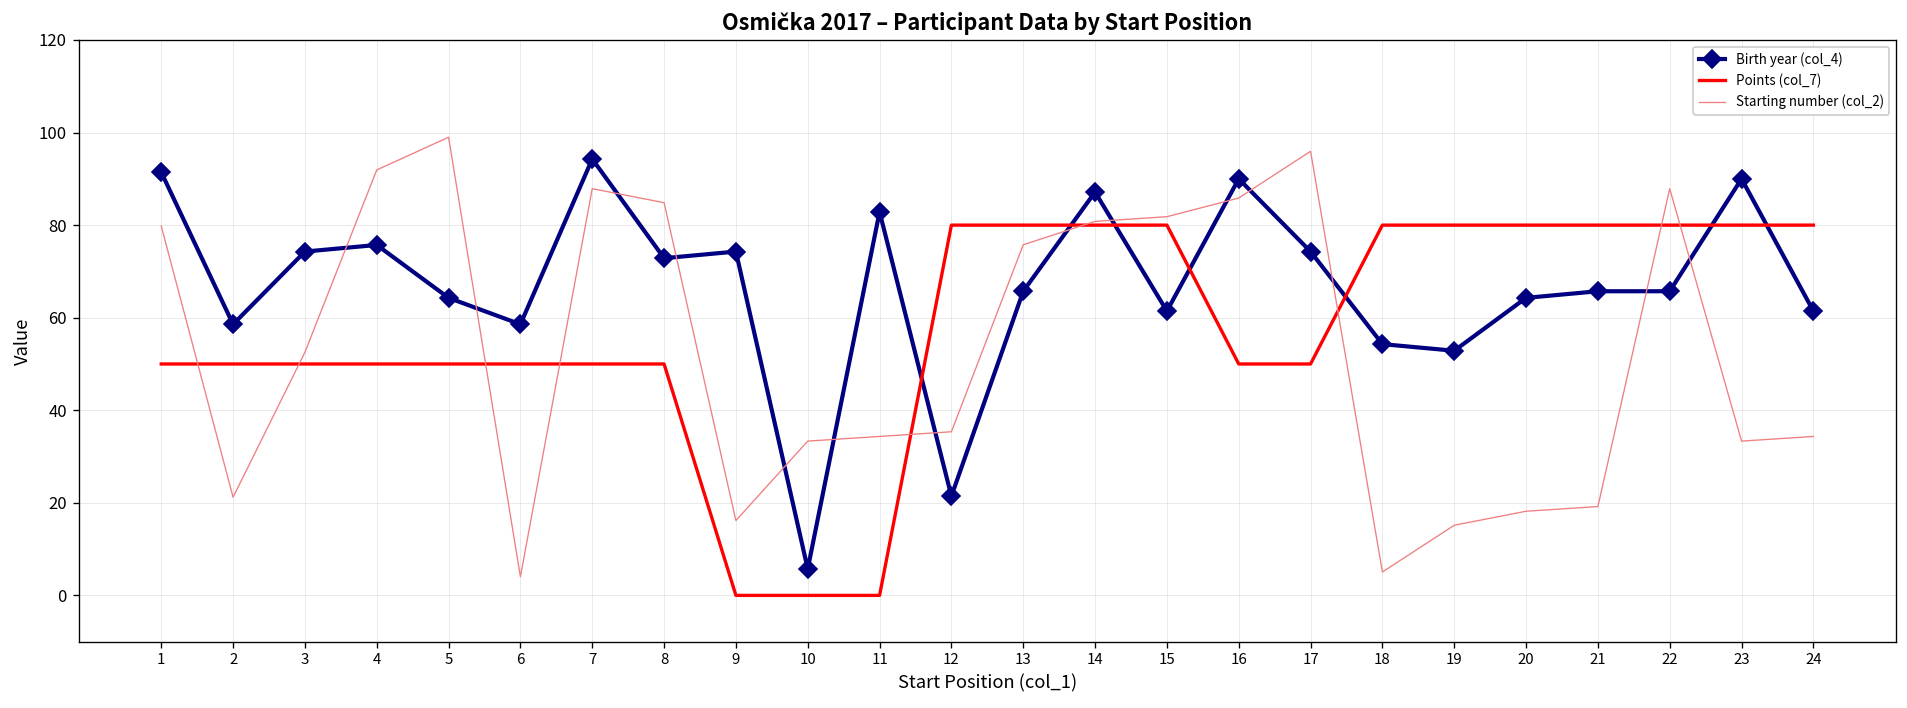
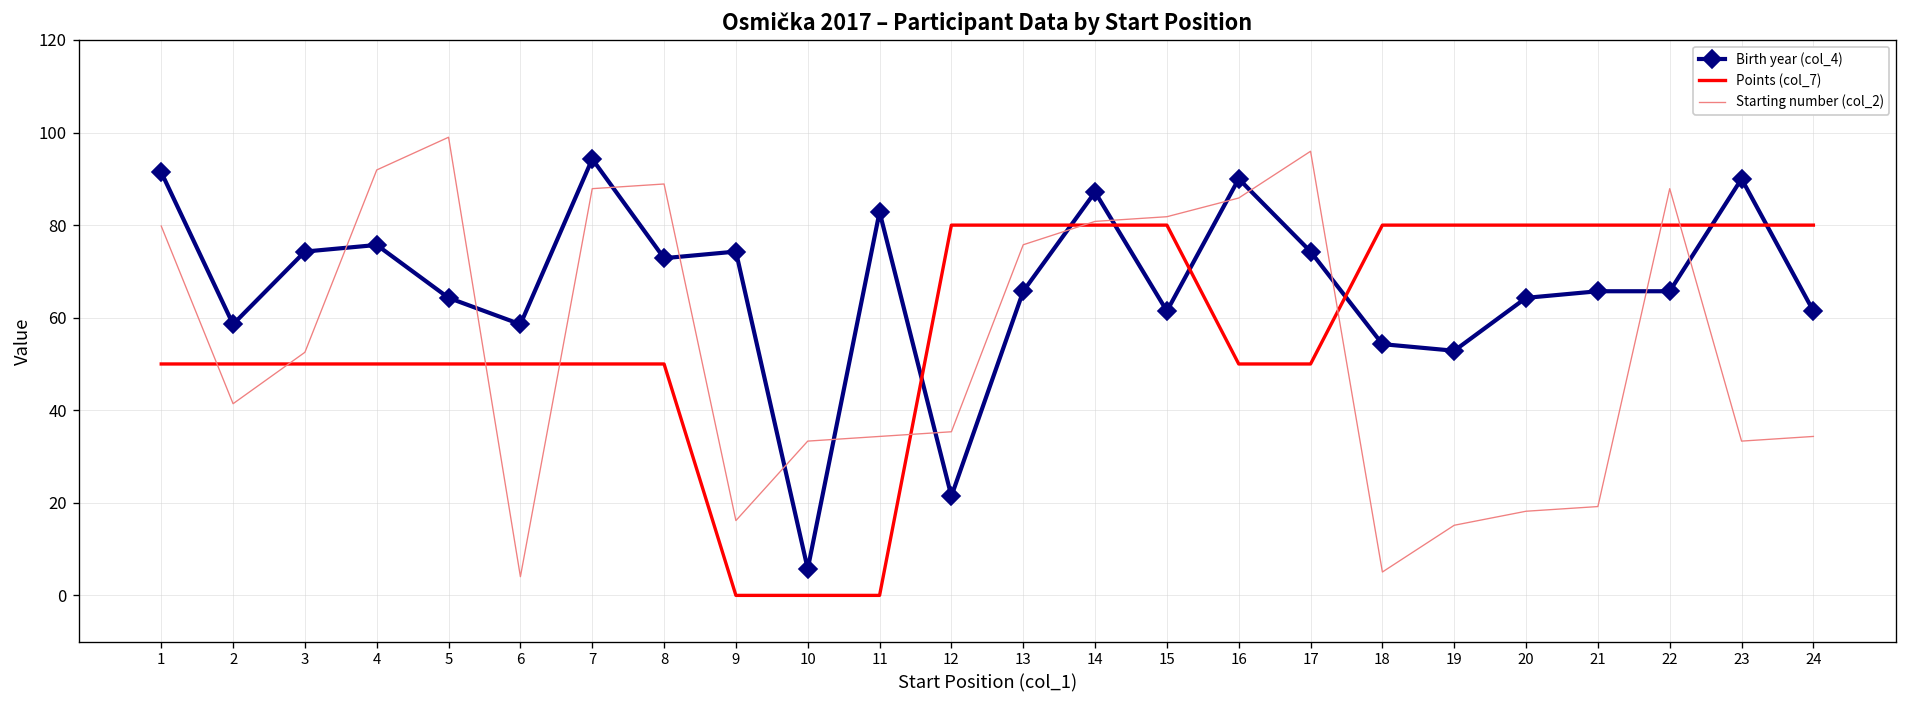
  {
    "Birth year (col_4)": {
      "1": 91,
      "2": 59,
      "3": 74,
      "4": 76,
      "5": 64,
      "6": 59,
      "7": 94,
      "8": 73,
      "9": 74,
      "10": 6,
      "11": 83,
      "12": 21,
      "13": 66,
      "14": 87,
      "15": 61,
      "16": 90,
      "17": 74,
      "18": 54,
      "19": 53,
      "20": 64,
      "21": 66,
      "22": 66,
      "23": 90,
      "24": 61
    },
    "Points (col_7)": {
      "1": 50,
      "2": 50,
      "3": 50,
      "4": 50,
      "5": 50,
      "6": 50,
      "7": 50,
      "8": 50,
      "9": 0,
      "10": 0,
      "11": 0,
      "12": 80,
      "13": 80,
      "14": 80,
      "15": 80,
      "16": 50,
      "17": 50,
      "18": 80,
      "19": 80,
      "20": 80,
      "21": 80,
      "22": 80,
      "23": 80,
      "24": 80
    },
    "Starting number (col_2)": {
      "1": 80,
-     "2": 21,
+     "2": 41,
      "3": 53,
      "4": 92,
      "5": 99,
      "6": 4,
      "7": 88,
-     "8": 85,
+     "8": 89,
      "9": 16,
      "10": 33,
      "11": 34,
      "12": 35,
      "13": 76,
      "14": 81,
      "15": 82,
      "16": 86,
      "17": 96,
      "18": 5,
      "19": 15,
      "20": 18,
      "21": 19,
      "22": 88,
      "23": 33,
      "24": 34
    }
  }
